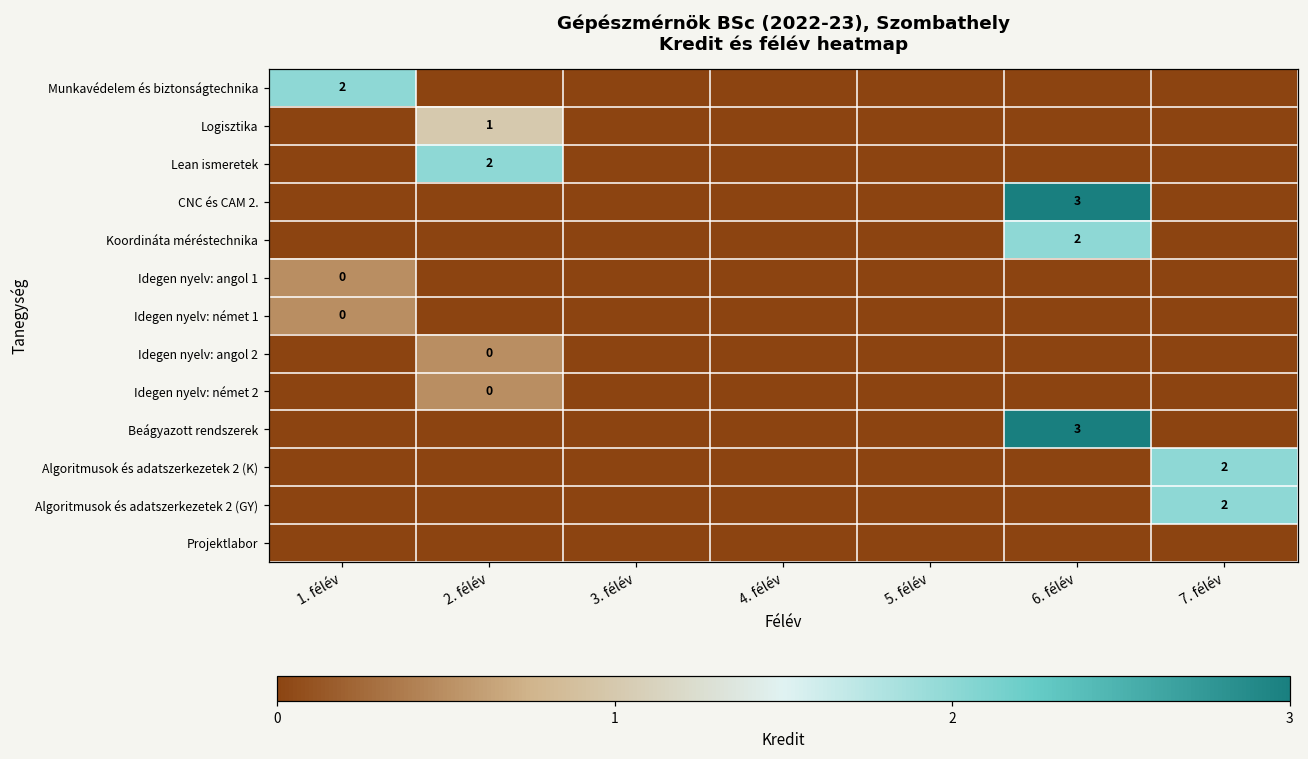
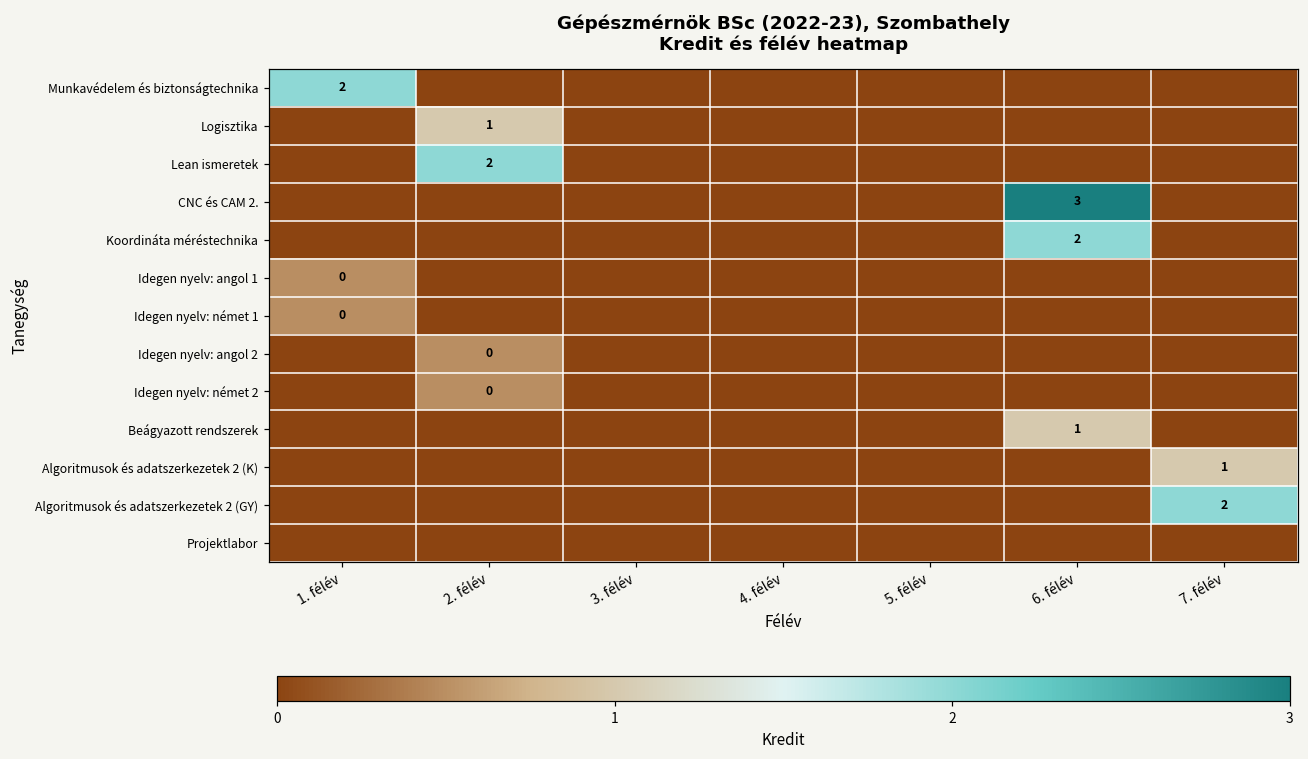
  {
    "Munkavédelem és biztonságtechnika": {
      "1. félév": 2
    },
    "Logisztika": {
      "2. félév": 1
    },
    "Lean ismeretek": {
      "2. félév": 2
    },
    "CNC és CAM 2.": {
      "6. félév": 3
    },
    "Koordináta méréstechnika": {
      "6. félév": 2
    },
    "Idegen nyelv: angol 1": {
      "1. félév": 0
    },
    "Idegen nyelv: német 1": {
      "1. félév": 0
    },
    "Idegen nyelv: angol 2": {
      "2. félév": 0
    },
    "Idegen nyelv: német 2": {
      "2. félév": 0
    },
    "Beágyazott rendszerek": {
-     "6. félév": 3
+     "6. félév": 1
    },
    "Algoritmusok és adatszerkezetek 2 (K)": {
-     "7. félév": 2
+     "7. félév": 1
    },
    "Algoritmusok és adatszerkezetek 2 (GY)": {
      "7. félév": 2
    }
  }
